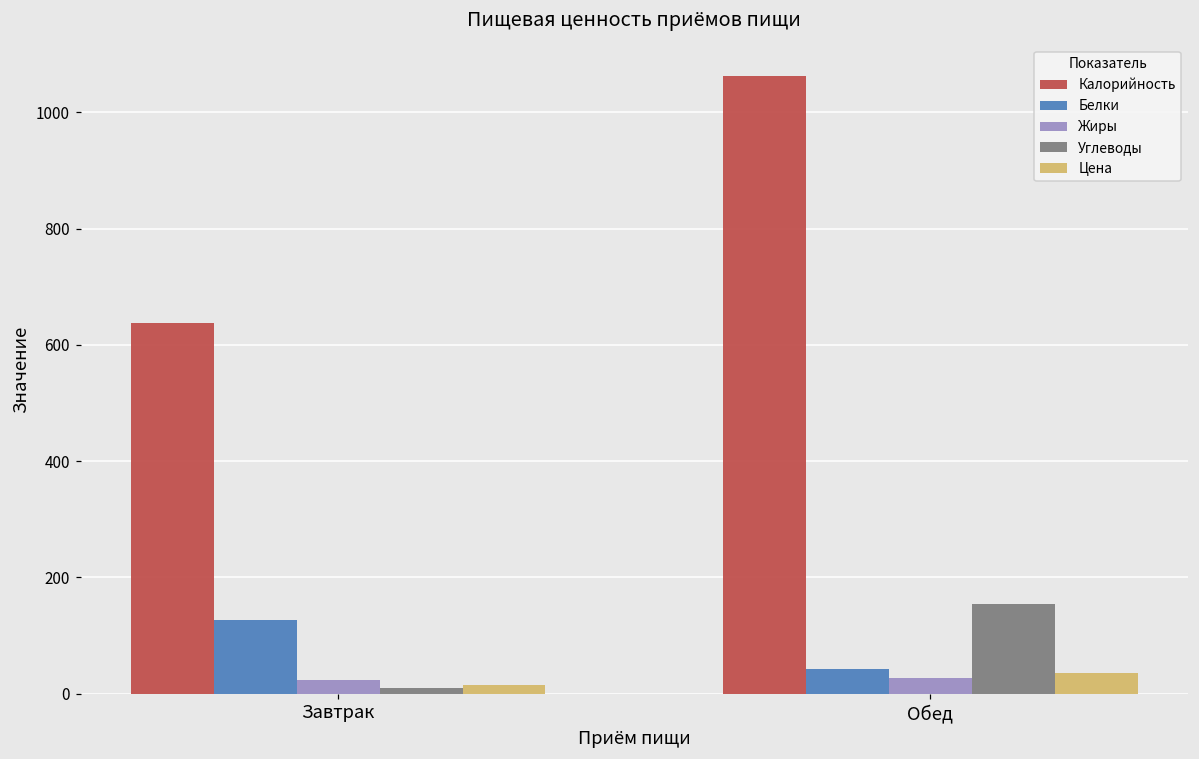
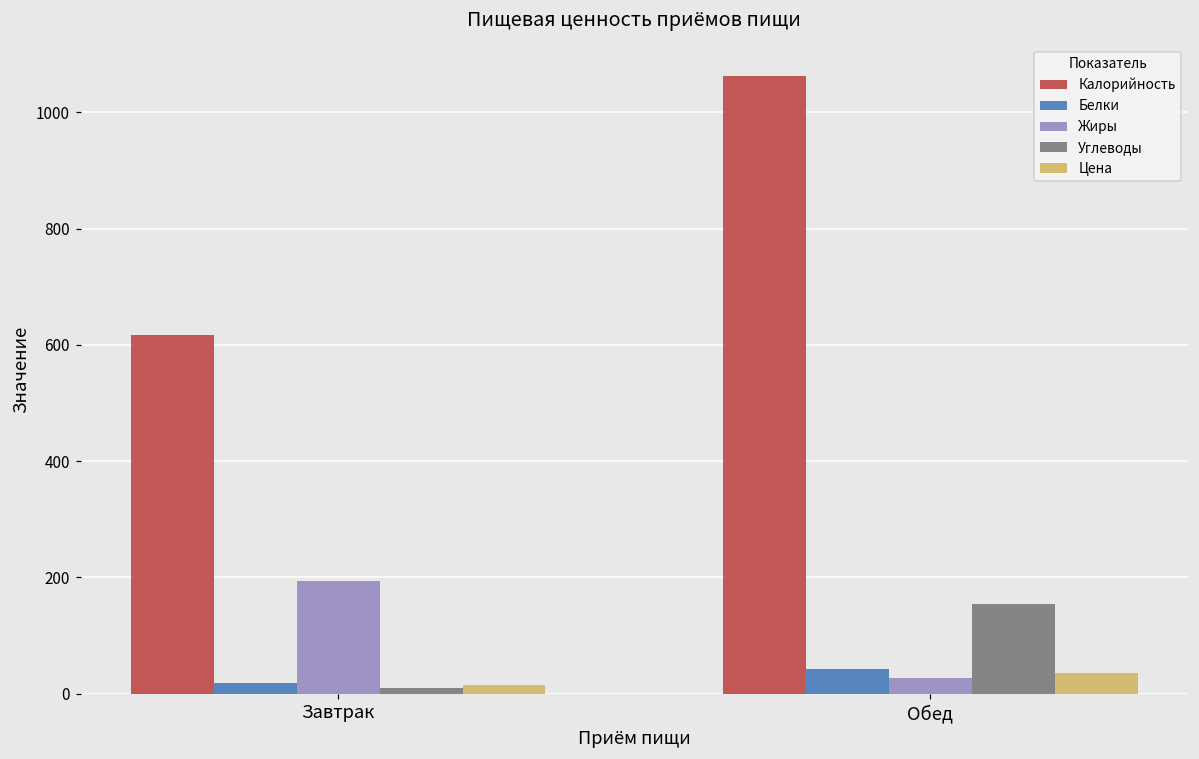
  {
    "Калорийность": {
-     "Завтрак": 640,
+     "Завтрак": 620,
      "Обед": 1060
    },
    "Белки": {
-     "Завтрак": 130,
+     "Завтрак": 20,
      "Обед": 40
    },
    "Жиры": {
-     "Завтрак": 20,
+     "Завтрак": 190,
      "Обед": 30
    },
    "Углеводы": {
      "Завтрак": 10,
      "Обед": 150
    },
    "Цена": {
      "Завтрак": 20,
      "Обед": 40
    }
  }
